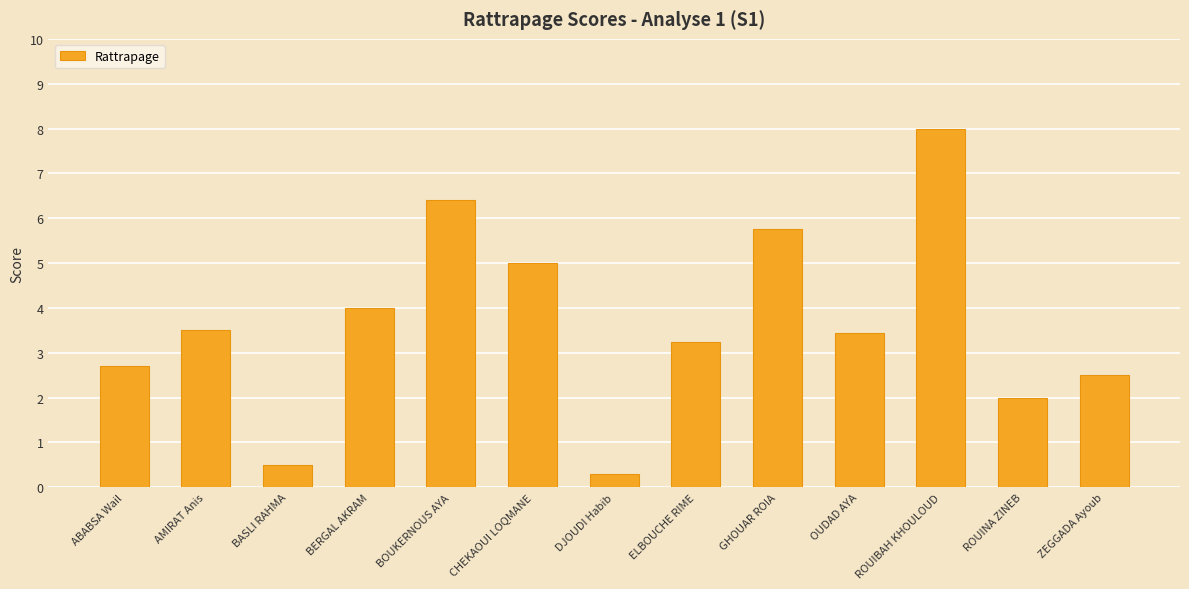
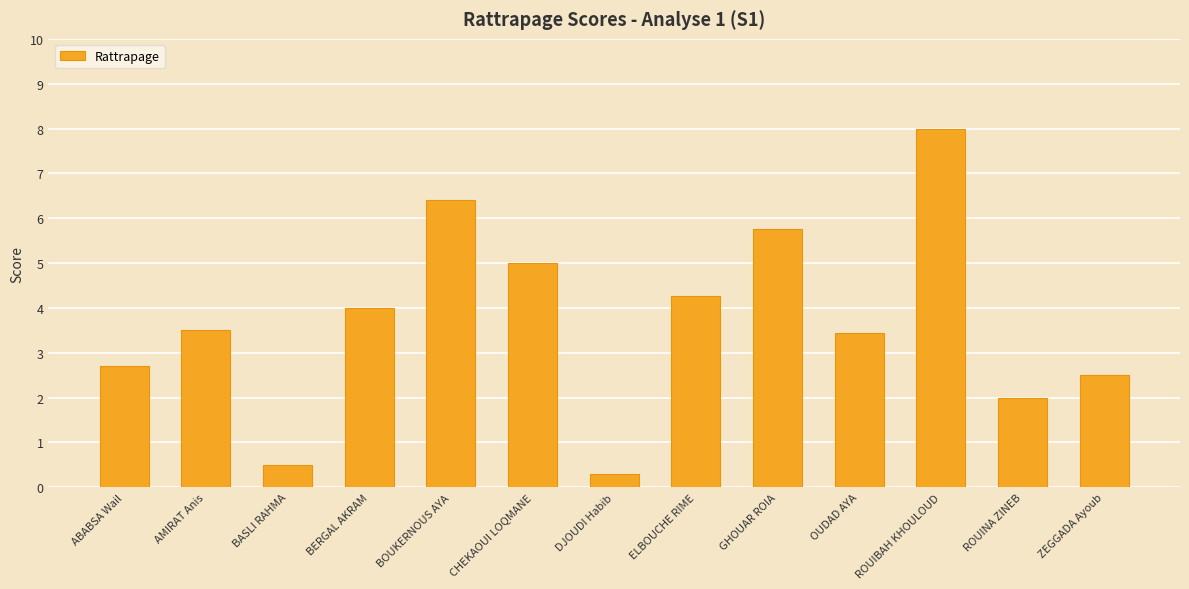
  {
    "ABABSA Wail": 2.7,
    "AMIRAT Anis": 3.5,
    "BASLI RAHMA": 0.5,
    "BERGAL AKRAM": 4.0,
    "BOUKERNOUS AYA": 6.4,
    "CHEKAOUI LOQMANE": 5.0,
    "DJOUDI Habib": 0.3,
-   "ELBOUCHE RIME": 3.3,
+   "ELBOUCHE RIME": 4.3,
    "GHOUAR ROIA": 5.8,
    "OUDAD AYA": 3.4,
    "ROUIBAH KHOULOUD": 8.0,
    "ROUINA ZINEB": 2.0,
    "ZEGGADA Ayoub": 2.5
  }
